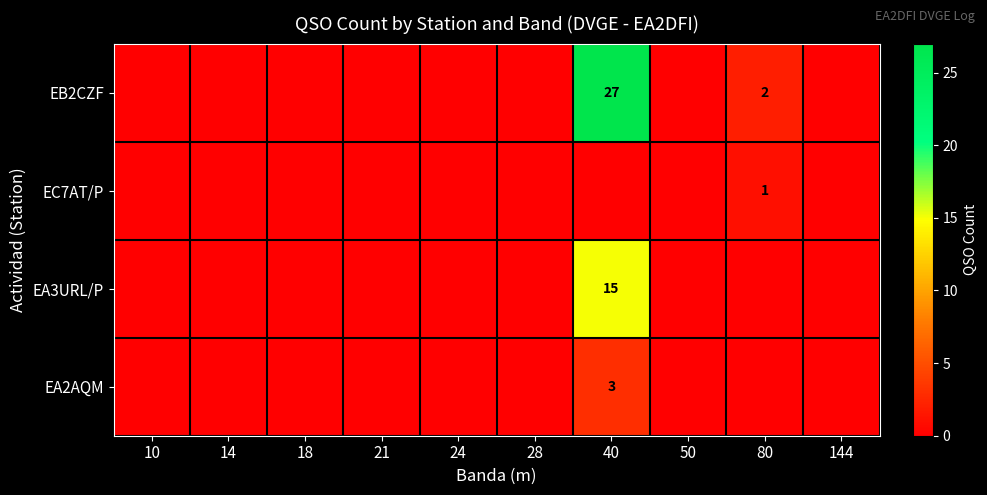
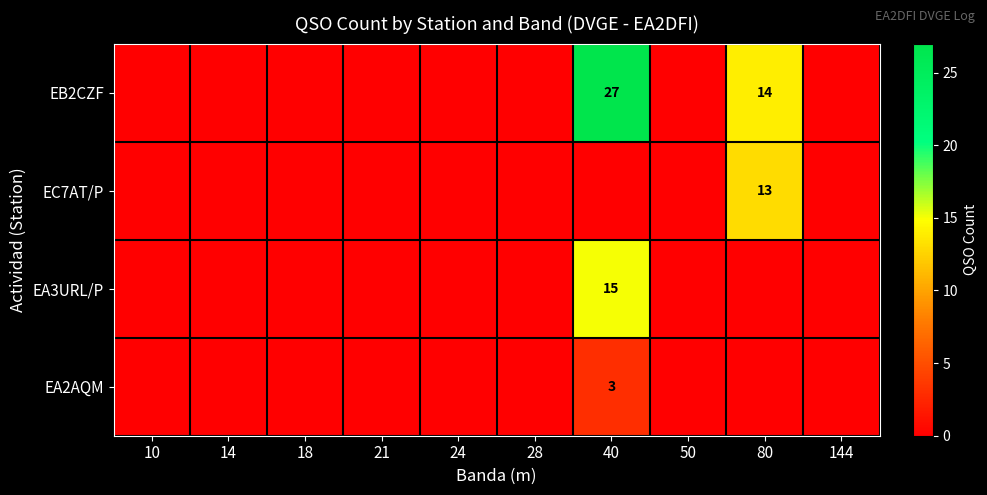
  {
    "EB2CZF": {
      "40": 27,
-     "80": 2
+     "80": 14
    },
    "EC7AT/P": {
-     "80": 1
+     "80": 13
    },
    "EA3URL/P": {
      "40": 15
    },
    "EA2AQM": {
      "40": 3
    }
  }
